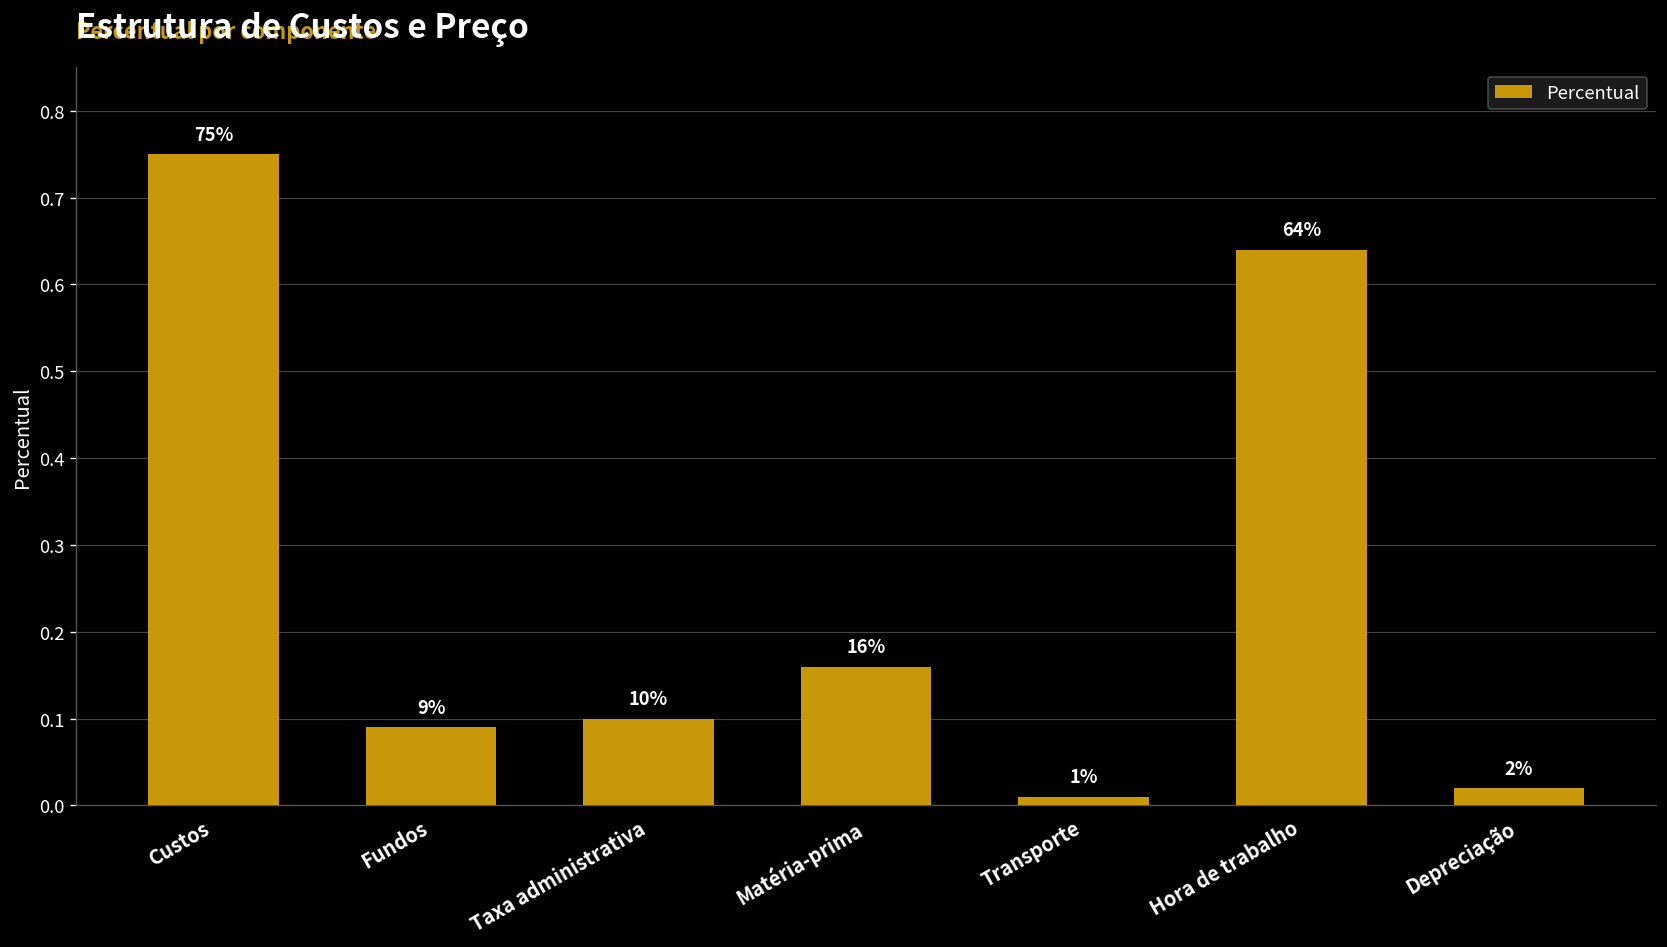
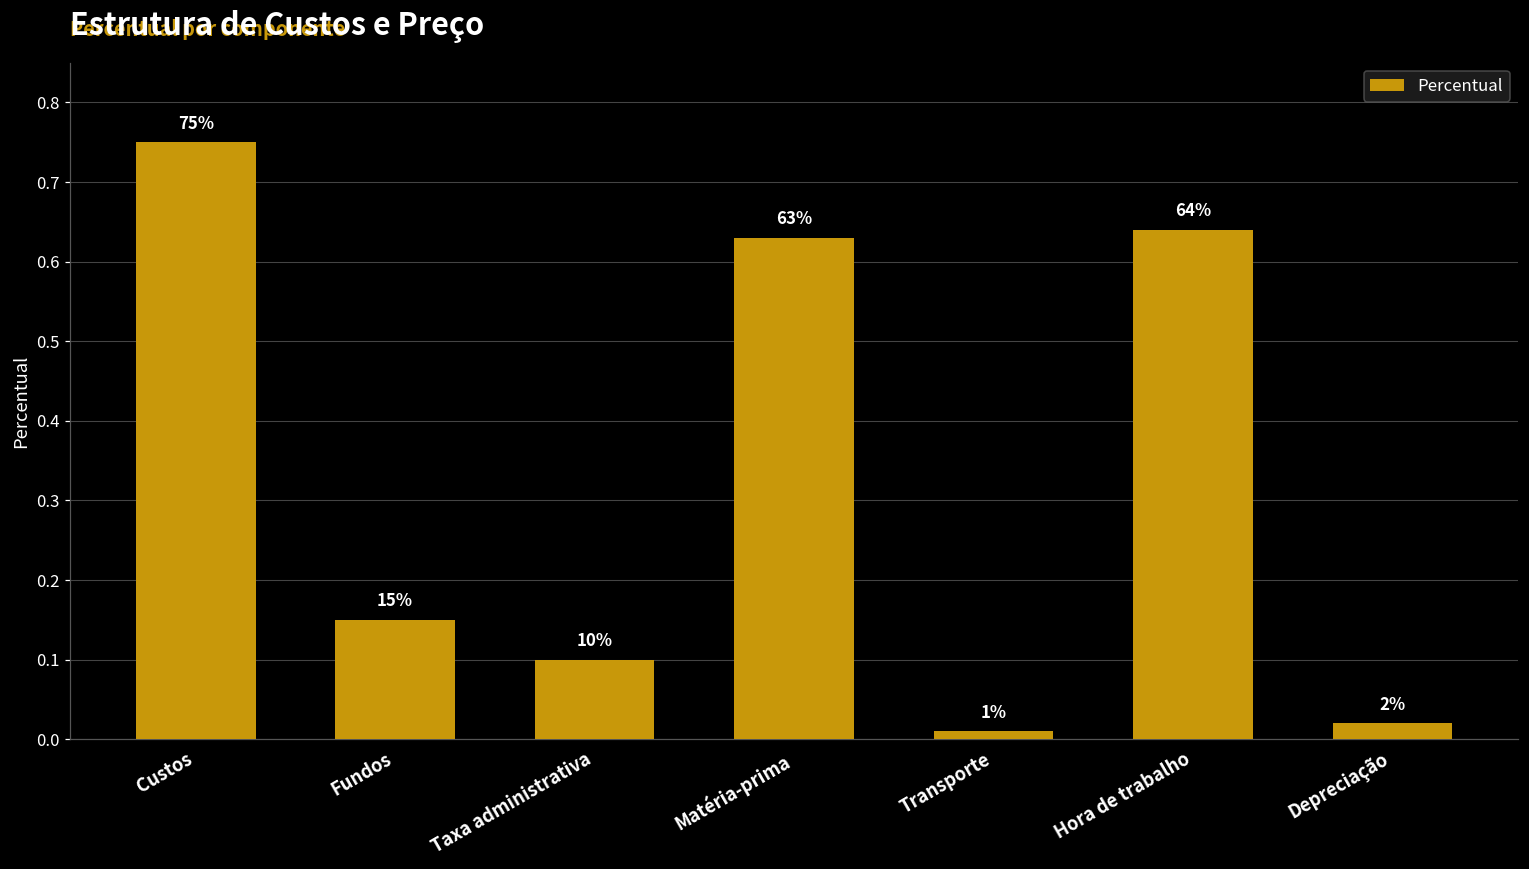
  {
    "Custos": "75%",
-   "Fundos": "9%",
+   "Fundos": "15%",
    "Taxa administrativa": "10%",
-   "Matéria-prima": "16%",
+   "Matéria-prima": "63%",
    "Transporte": "1%",
    "Hora de trabalho": "64%",
    "Depreciação": "2%"
  }
